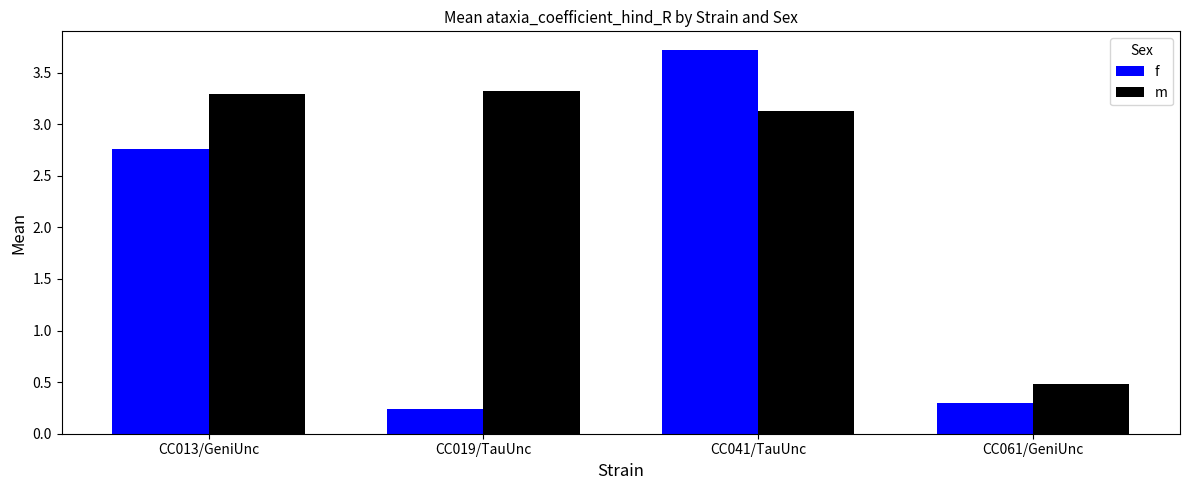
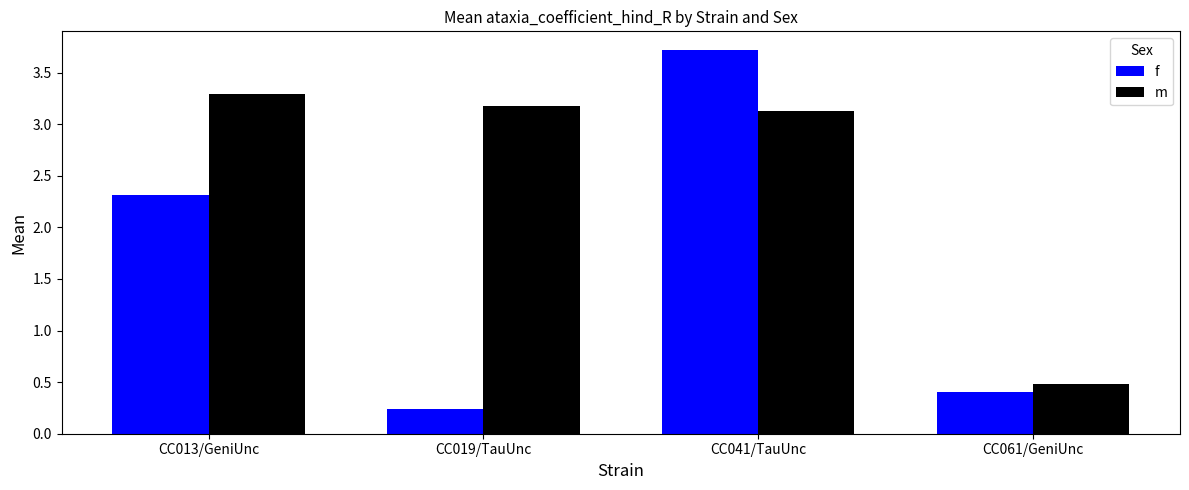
  {
    "f": {
-     "CC013/GeniUnc": 2.76,
+     "CC013/GeniUnc": 2.31,
      "CC019/TauUnc": 0.24,
      "CC041/TauUnc": 3.72,
-     "CC061/GeniUnc": 0.3
+     "CC061/GeniUnc": 0.4
    },
    "m": {
      "CC013/GeniUnc": 3.29,
-     "CC019/TauUnc": 3.32,
+     "CC019/TauUnc": 3.18,
      "CC041/TauUnc": 3.13,
      "CC061/GeniUnc": 0.49
    }
  }
